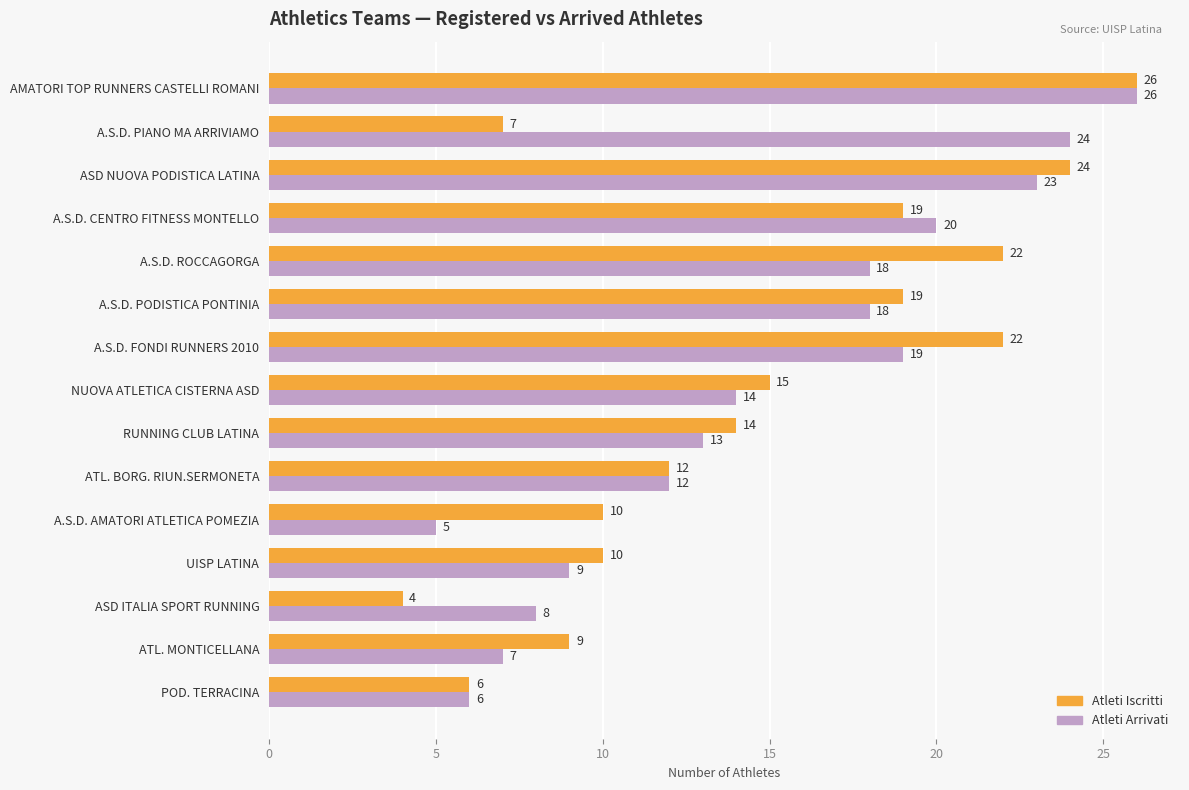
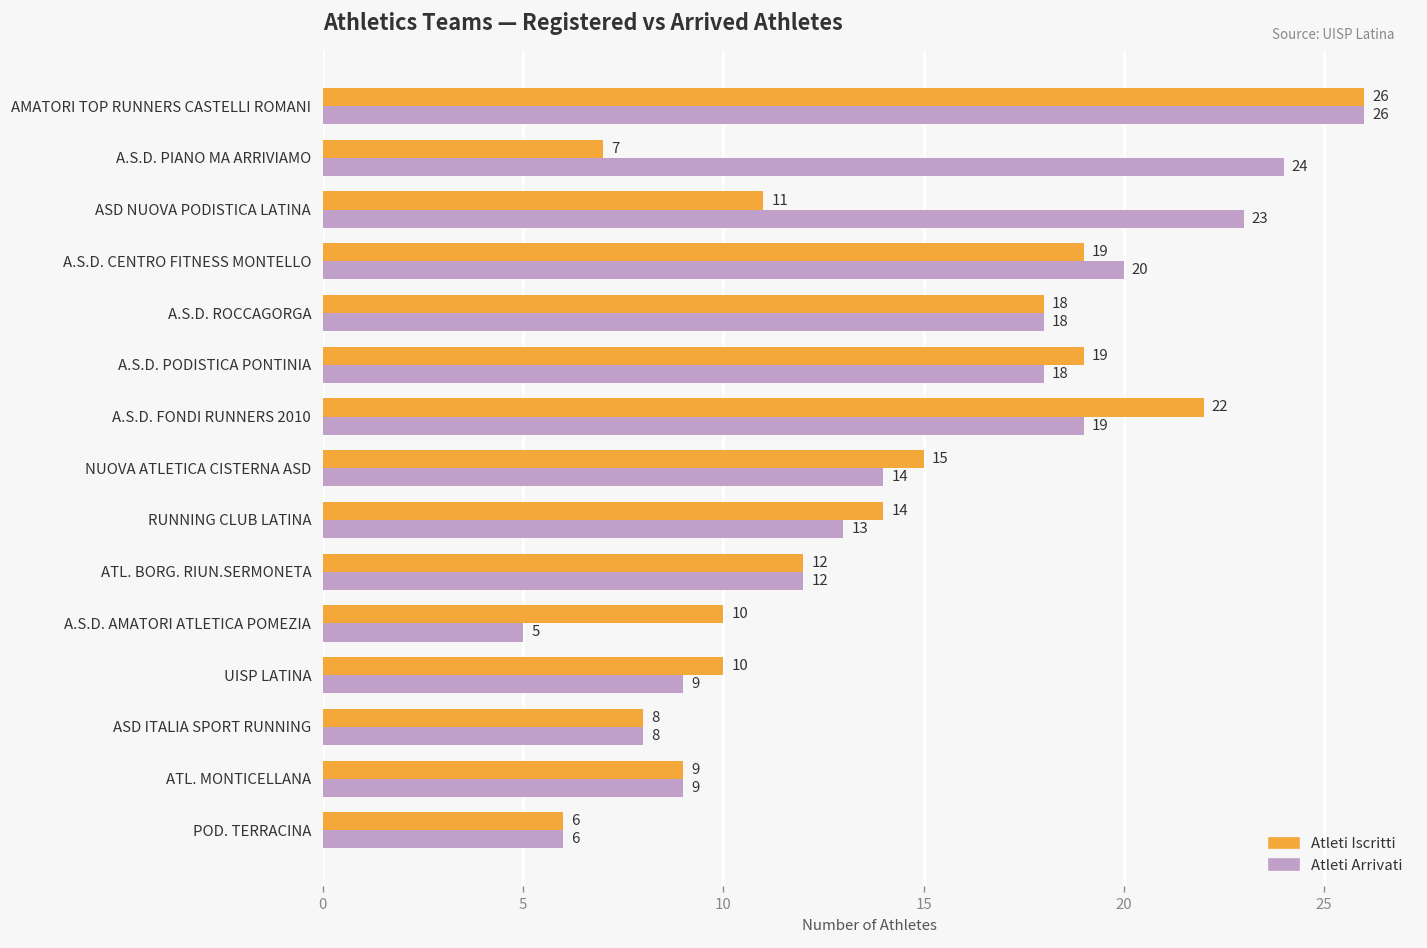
  {
    "Atleti Iscritti": {
      "AMATORI TOP RUNNERS CASTELLI ROMANI": 26,
      "A.S.D. PIANO MA ARRIVIAMO": 7,
-     "ASD NUOVA PODISTICA LATINA": 24,
+     "ASD NUOVA PODISTICA LATINA": 11,
      "A.S.D. CENTRO FITNESS MONTELLO": 19,
-     "A.S.D. ROCCAGORGA": 22,
+     "A.S.D. ROCCAGORGA": 18,
      "A.S.D. PODISTICA PONTINIA": 19,
      "A.S.D. FONDI RUNNERS 2010": 22,
      "NUOVA ATLETICA CISTERNA ASD": 15,
      "RUNNING CLUB LATINA": 14,
      "ATL. BORG. RIUN.SERMONETA": 12,
      "A.S.D. AMATORI ATLETICA POMEZIA": 10,
      "UISP LATINA": 10,
-     "ASD ITALIA SPORT RUNNING": 4,
+     "ASD ITALIA SPORT RUNNING": 8,
      "ATL. MONTICELLANA": 9,
      "POD. TERRACINA": 6
    },
    "Atleti Arrivati": {
      "AMATORI TOP RUNNERS CASTELLI ROMANI": 26,
      "A.S.D. PIANO MA ARRIVIAMO": 24,
      "ASD NUOVA PODISTICA LATINA": 23,
      "A.S.D. CENTRO FITNESS MONTELLO": 20,
      "A.S.D. ROCCAGORGA": 18,
      "A.S.D. PODISTICA PONTINIA": 18,
      "A.S.D. FONDI RUNNERS 2010": 19,
      "NUOVA ATLETICA CISTERNA ASD": 14,
      "RUNNING CLUB LATINA": 13,
      "ATL. BORG. RIUN.SERMONETA": 12,
      "A.S.D. AMATORI ATLETICA POMEZIA": 5,
      "UISP LATINA": 9,
      "ASD ITALIA SPORT RUNNING": 8,
-     "ATL. MONTICELLANA": 7,
+     "ATL. MONTICELLANA": 9,
      "POD. TERRACINA": 6
    }
  }
